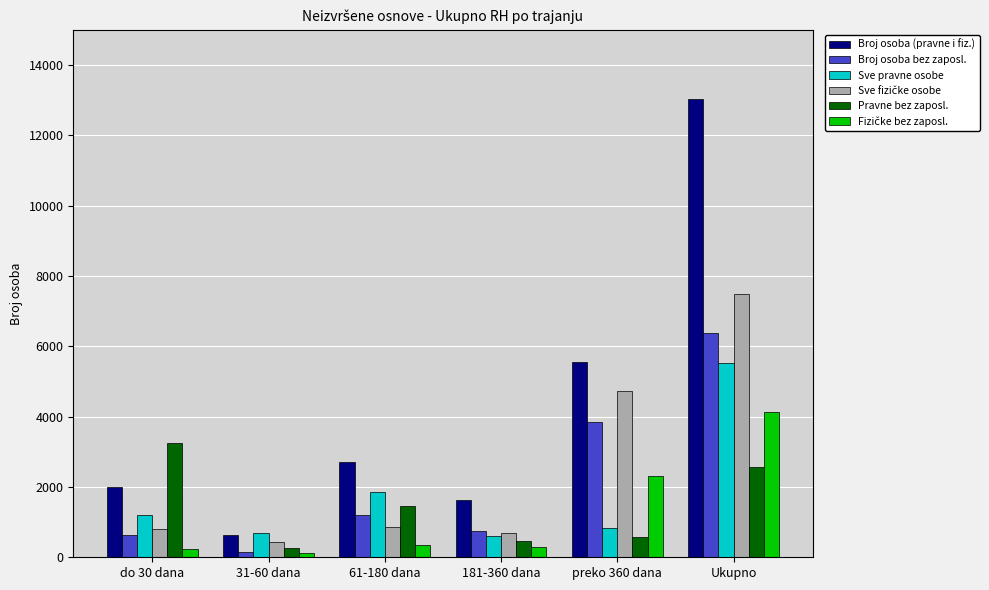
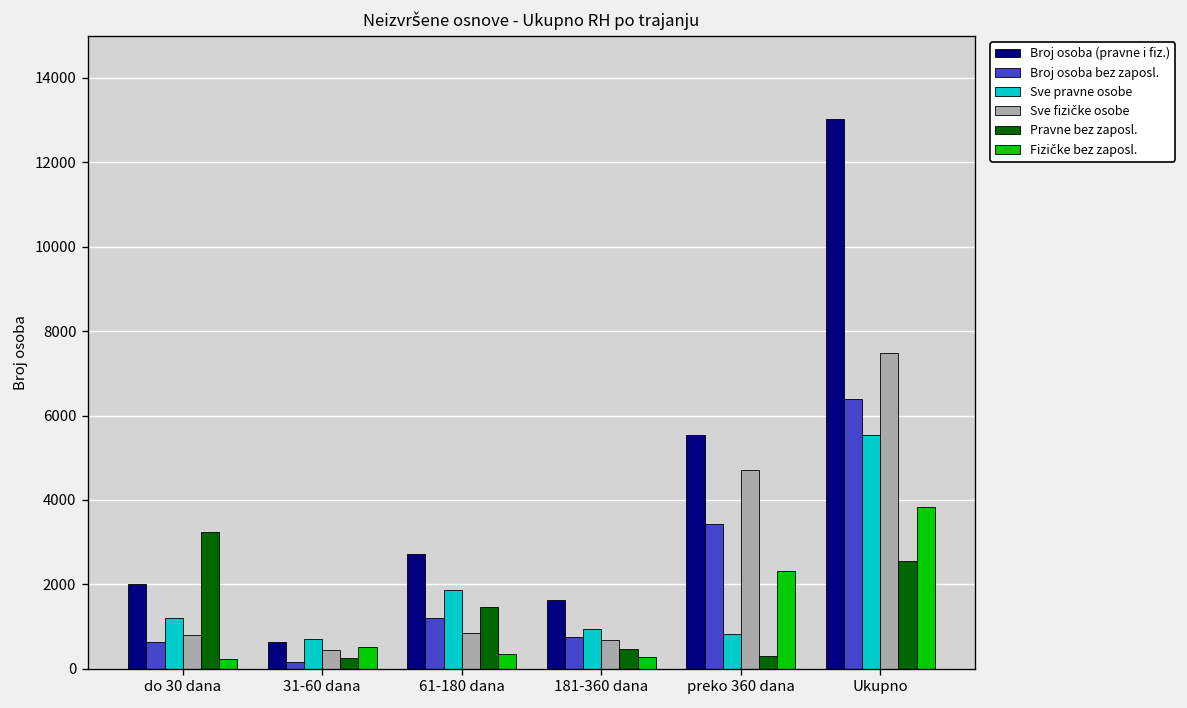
  {
    "Broj osoba (pravne i fiz.)": {
      "do 30 dana": 2000,
      "31-60 dana": 600,
      "61-180 dana": 2700,
      "181-360 dana": 1600,
      "preko 360 dana": 5600,
      "Ukupno": 13000
    },
    "Broj osoba bez zaposl.": {
      "do 30 dana": 600,
      "31-60 dana": 200,
      "61-180 dana": 1200,
      "181-360 dana": 800,
-     "preko 360 dana": 3800,
+     "preko 360 dana": 3400,
      "Ukupno": 6400
    },
    "Sve pravne osobe": {
      "do 30 dana": 1200,
      "31-60 dana": 700,
      "61-180 dana": 1900,
-     "181-360 dana": 600,
+     "181-360 dana": 900,
      "preko 360 dana": 800,
      "Ukupno": 5500
    },
    "Sve fizičke osobe": {
      "do 30 dana": 800,
      "31-60 dana": 400,
      "61-180 dana": 800,
      "181-360 dana": 700,
      "preko 360 dana": 4700,
      "Ukupno": 7500
    },
    "Pravne bez zaposl.": {
      "do 30 dana": 3200,
      "31-60 dana": 300,
      "61-180 dana": 1500,
      "181-360 dana": 500,
-     "preko 360 dana": 600,
+     "preko 360 dana": 300,
      "Ukupno": 2600
    },
    "Fizičke bez zaposl.": {
      "do 30 dana": 200,
-     "31-60 dana": 100,
+     "31-60 dana": 500,
      "61-180 dana": 300,
      "181-360 dana": 300,
      "preko 360 dana": 2300,
-     "Ukupno": 4100
+     "Ukupno": 3800
    }
  }
